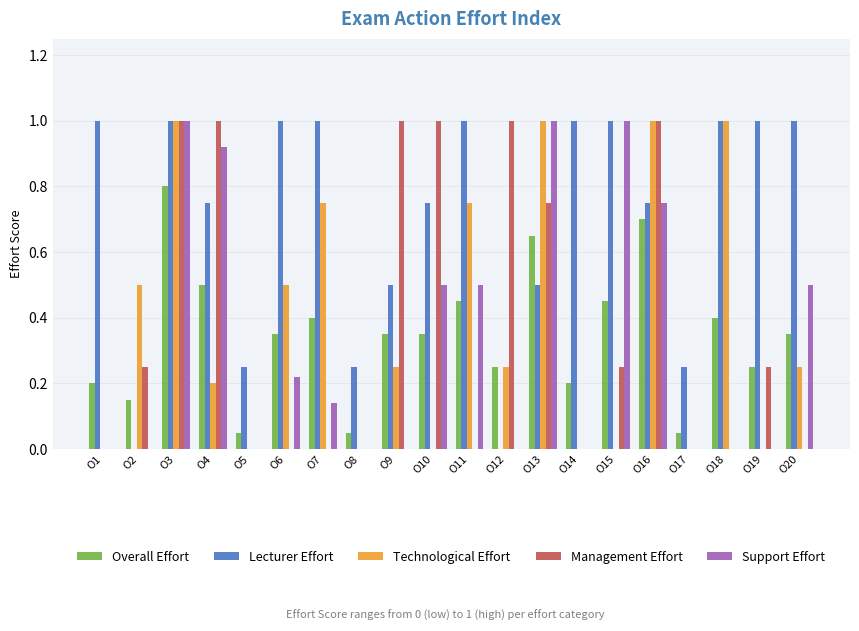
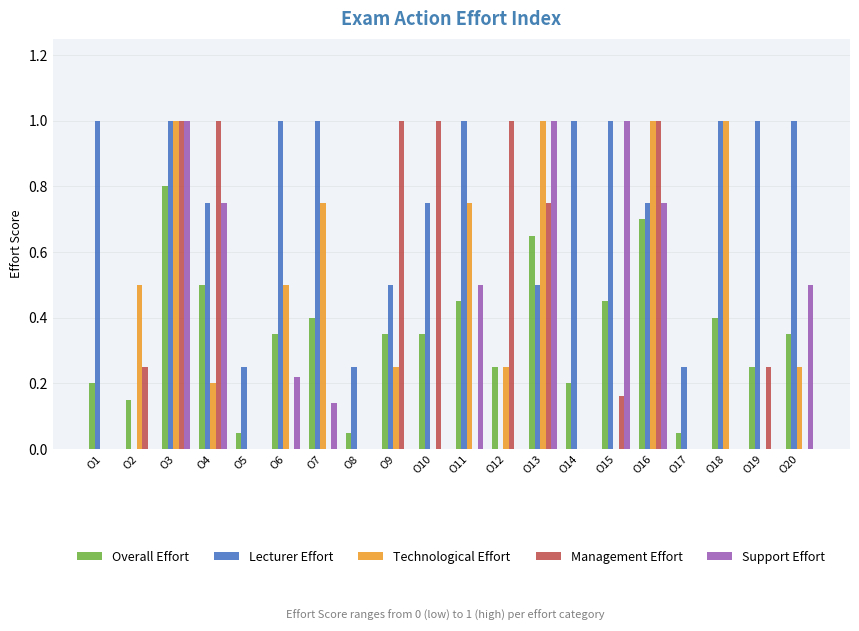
  {
    "Overall Effort": {
      "O1": 0.20,
      "O2": 0.15,
      "O3": 0.80,
      "O4": 0.50,
      "O5": 0.05,
      "O6": 0.35,
      "O7": 0.40,
      "O8": 0.05,
      "O9": 0.35,
      "O10": 0.35,
      "O11": 0.45,
      "O12": 0.25,
      "O13": 0.65,
      "O14": 0.20,
      "O15": 0.45,
      "O16": 0.70,
      "O17": 0.05,
      "O18": 0.40,
      "O19": 0.25,
      "O20": 0.35
    },
    "Lecturer Effort": {
      "O1": 1.00,
      "O2": 0.00,
      "O3": 1.00,
      "O4": 0.75,
      "O5": 0.25,
      "O6": 1.00,
      "O7": 1.00,
      "O8": 0.25,
      "O9": 0.50,
      "O10": 0.75,
      "O11": 1.00,
      "O12": 0.00,
      "O13": 0.50,
      "O14": 1.00,
      "O15": 1.00,
      "O16": 0.75,
      "O17": 0.25,
      "O18": 1.00,
      "O19": 1.00,
      "O20": 1.00
    },
    "Technological Effort": {
      "O1": 0.00,
      "O2": 0.50,
      "O3": 1.00,
      "O4": 0.20,
      "O5": 0.00,
      "O6": 0.50,
      "O7": 0.75,
      "O8": 0.00,
      "O9": 0.25,
      "O10": 0.00,
      "O11": 0.75,
      "O12": 0.25,
      "O13": 1.00,
      "O14": 0.00,
      "O15": 0.00,
      "O16": 1.00,
      "O17": 0.00,
      "O18": 1.00,
      "O19": 0.00,
      "O20": 0.25
    },
    "Management Effort": {
      "O1": 0.00,
      "O2": 0.25,
      "O3": 1.00,
      "O4": 1.00,
      "O5": 0.00,
      "O6": 0.00,
      "O7": 0.00,
      "O8": 0.00,
      "O9": 1.00,
      "O10": 1.00,
      "O11": 0.00,
      "O12": 1.00,
      "O13": 0.75,
      "O14": 0.00,
-     "O15": 0.25,
+     "O15": 0.16,
      "O16": 1.00,
      "O17": 0.00,
      "O18": 0.00,
      "O19": 0.25,
      "O20": 0.00
    },
    "Support Effort": {
      "O1": 0.00,
      "O2": 0.00,
      "O3": 1.00,
-     "O4": 0.92,
+     "O4": 0.75,
      "O5": 0.00,
      "O6": 0.22,
      "O7": 0.14,
      "O8": 0.00,
      "O9": 0.00,
-     "O10": 0.5,
+     "O10": 0.0,
      "O11": 0.50,
      "O12": 0.00,
      "O13": 1.00,
      "O14": 0.00,
      "O15": 1.00,
      "O16": 0.75,
      "O17": 0.00,
      "O18": 0.00,
      "O19": 0.00,
      "O20": 0.50
    }
  }
